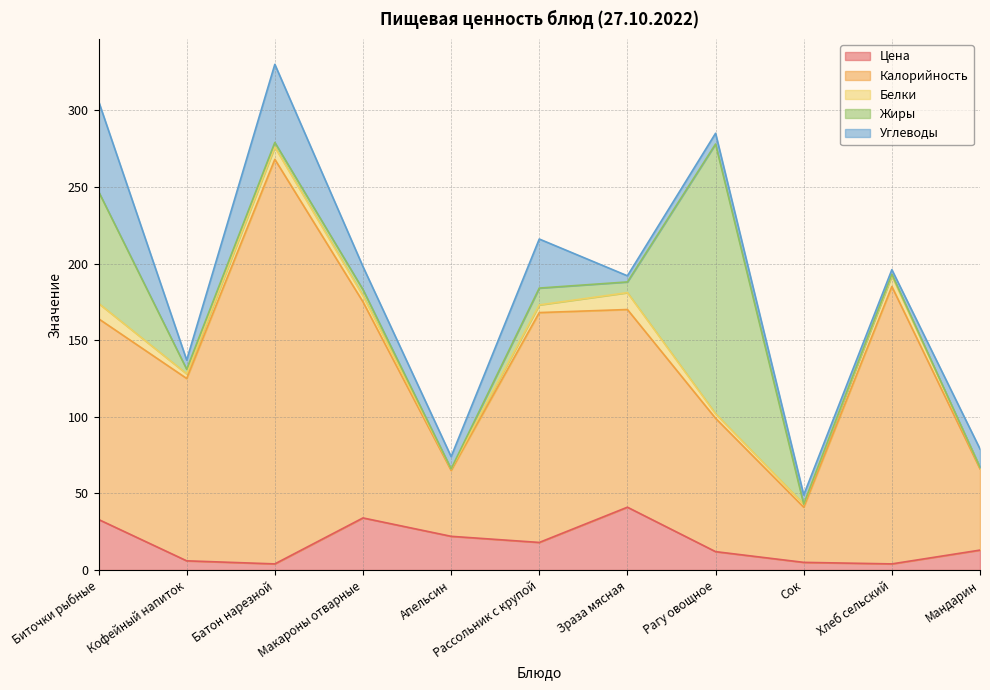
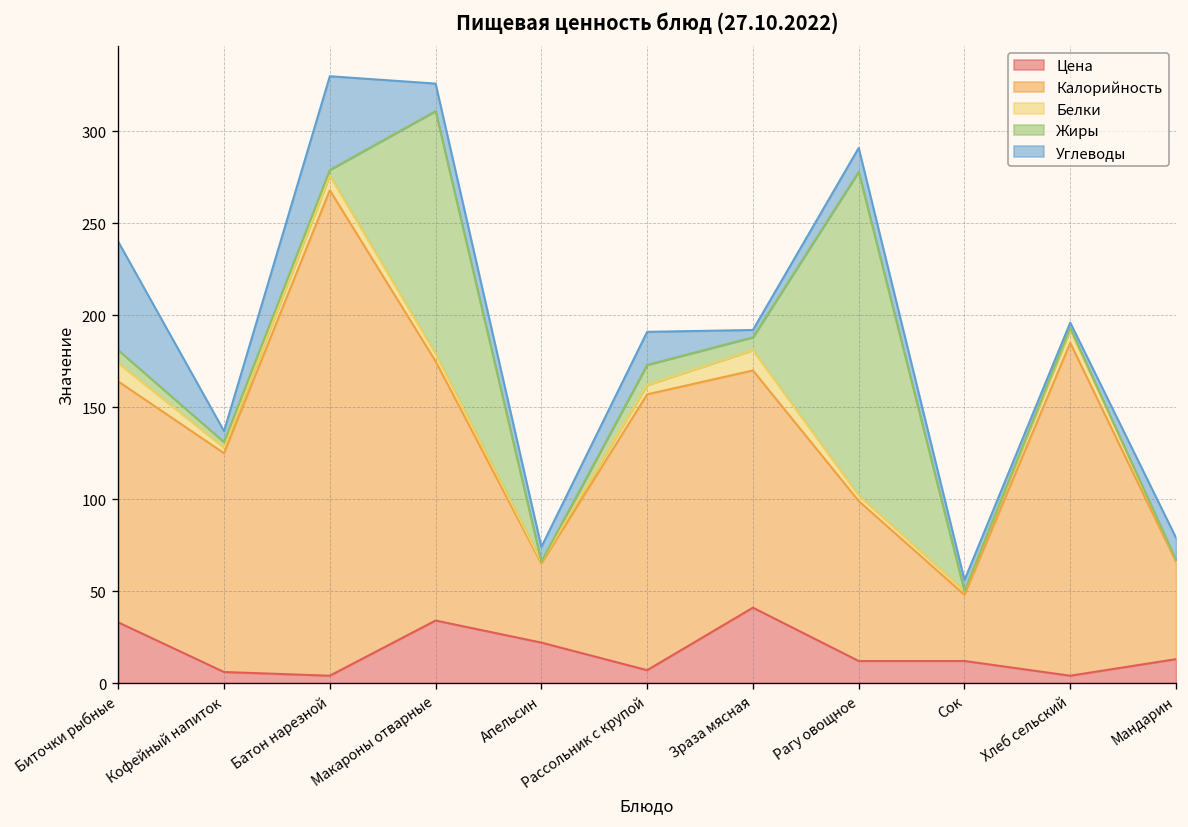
  {
    "Цена": {
      "Биточки рыбные": 33,
      "Кофейный напиток": 6,
      "Батон нарезной": 4,
      "Макароны отварные": 34,
      "Апельсин": 22,
-     "Рассольник с крупой": 18,
+     "Рассольник с крупой": 7,
      "Зраза мясная": 41,
      "Рагу овощное": 12,
-     "Сок": 5,
+     "Сок": 12,
      "Хлеб сельский": 4,
      "Мандарин": 13
    },
    "Жиры": {
-     "Биточки рыбные": 73,
+     "Биточки рыбные": 7,
      "Кофейный напиток": 3,
      "Батон нарезной": 3,
-     "Макароны отварные": 4,
+     "Макароны отварные": 132,
      "Рассольник с крупой": 11,
      "Зраза мясная": 7,
      "Рагу овощное": 176
    },
    "Углеводы": {
      "Биточки рыбные": 59,
      "Кофейный напиток": 6,
      "Батон нарезной": 51,
      "Макароны отварные": 15,
      "Апельсин": 8,
-     "Рассольник с крупой": 32,
+     "Рассольник с крупой": 18,
      "Зраза мясная": 4,
-     "Рагу овощное": 7,
+     "Рагу овощное": 13,
      "Сок": 6,
      "Хлеб сельский": 3,
      "Мандарин": 12
    }
  }
